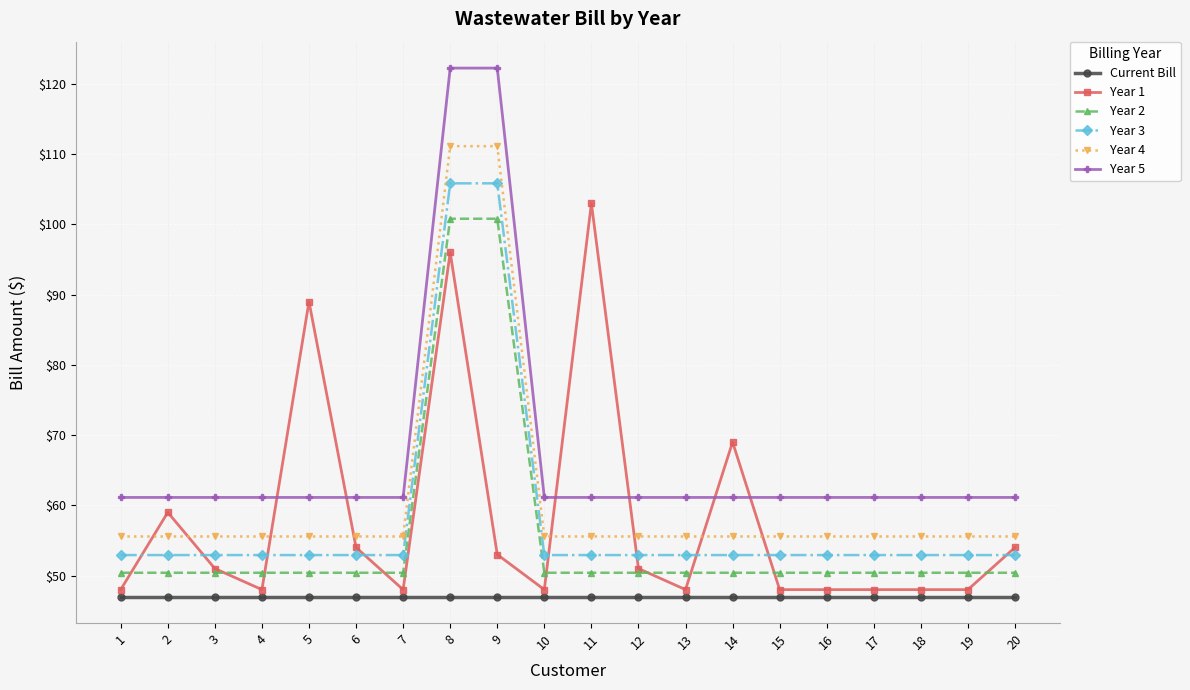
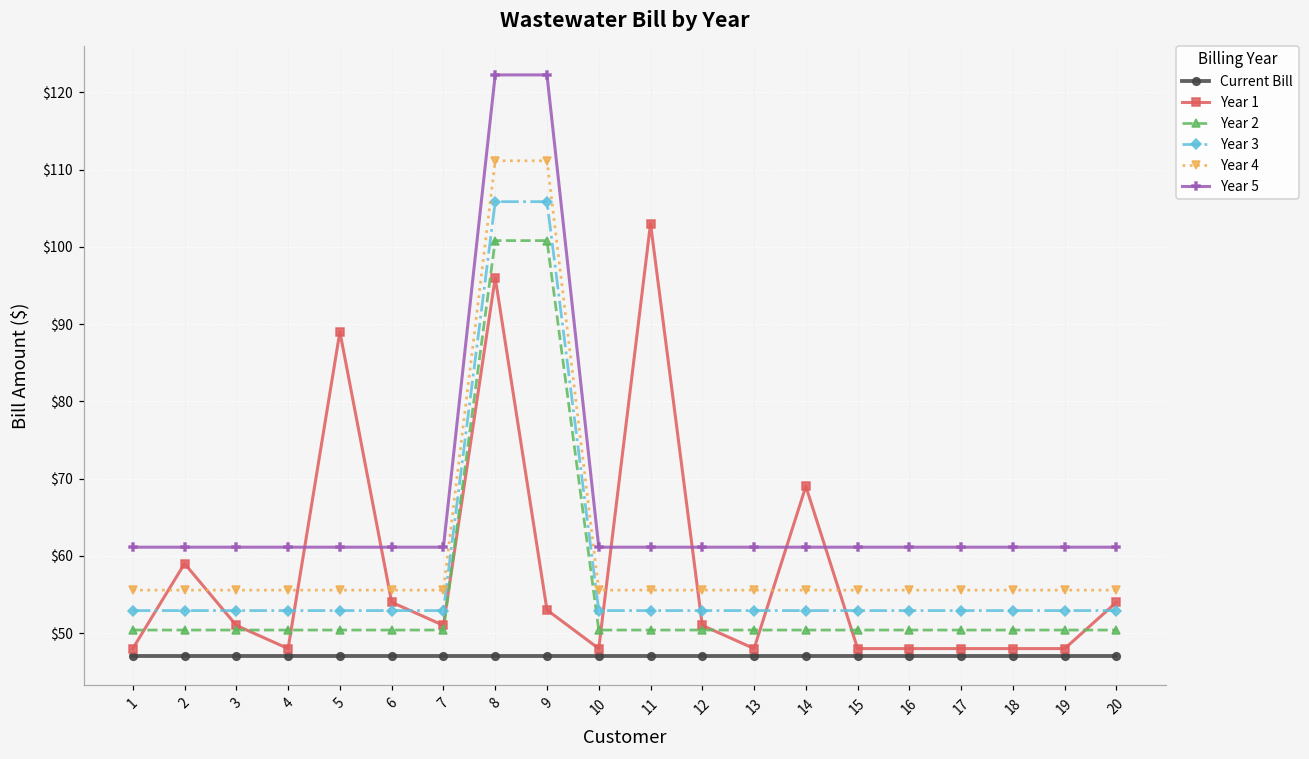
  {
    "Current Bill": {
      "1": "$47",
      "2": "$47",
      "3": "$47",
      "4": "$47",
      "5": "$47",
      "6": "$47",
      "7": "$47",
      "8": "$47",
      "9": "$47",
      "10": "$47",
      "11": "$47",
      "12": "$47",
      "13": "$47",
      "14": "$47",
      "15": "$47",
      "16": "$47",
      "17": "$47",
      "18": "$47",
      "19": "$47",
      "20": "$47"
    },
    "Year 1": {
      "1": "$48",
      "2": "$59",
      "3": "$51",
      "4": "$48",
      "5": "$89",
      "6": "$54",
-     "7": "$48",
+     "7": "$51",
      "8": "$96",
      "9": "$53",
      "10": "$48",
      "11": "$103",
      "12": "$51",
      "13": "$48",
      "14": "$69",
      "15": "$48",
      "16": "$48",
      "17": "$48",
      "18": "$48",
      "19": "$48",
      "20": "$54"
    },
    "Year 2": {
      "1": "$50",
      "2": "$50",
      "3": "$50",
      "4": "$50",
      "5": "$50",
      "6": "$50",
      "7": "$50",
      "8": "$101",
      "9": "$101",
      "10": "$50",
      "11": "$50",
      "12": "$50",
      "13": "$50",
      "14": "$50",
      "15": "$50",
      "16": "$50",
      "17": "$50",
      "18": "$50",
      "19": "$50",
      "20": "$50"
    },
    "Year 3": {
      "1": "$53",
      "2": "$53",
      "3": "$53",
      "4": "$53",
      "5": "$53",
      "6": "$53",
      "7": "$53",
      "8": "$106",
      "9": "$106",
      "10": "$53",
      "11": "$53",
      "12": "$53",
      "13": "$53",
      "14": "$53",
      "15": "$53",
      "16": "$53",
      "17": "$53",
      "18": "$53",
      "19": "$53",
      "20": "$53"
    },
    "Year 4": {
      "1": "$56",
      "2": "$56",
      "3": "$56",
      "4": "$56",
      "5": "$56",
      "6": "$56",
      "7": "$56",
      "8": "$111",
      "9": "$111",
      "10": "$56",
      "11": "$56",
      "12": "$56",
      "13": "$56",
      "14": "$56",
      "15": "$56",
      "16": "$56",
      "17": "$56",
      "18": "$56",
      "19": "$56",
      "20": "$56"
    },
    "Year 5": {
      "1": "$61",
      "2": "$61",
      "3": "$61",
      "4": "$61",
      "5": "$61",
      "6": "$61",
      "7": "$61",
      "8": "$122",
      "9": "$122",
      "10": "$61",
      "11": "$61",
      "12": "$61",
      "13": "$61",
      "14": "$61",
      "15": "$61",
      "16": "$61",
      "17": "$61",
      "18": "$61",
      "19": "$61",
      "20": "$61"
    }
  }
